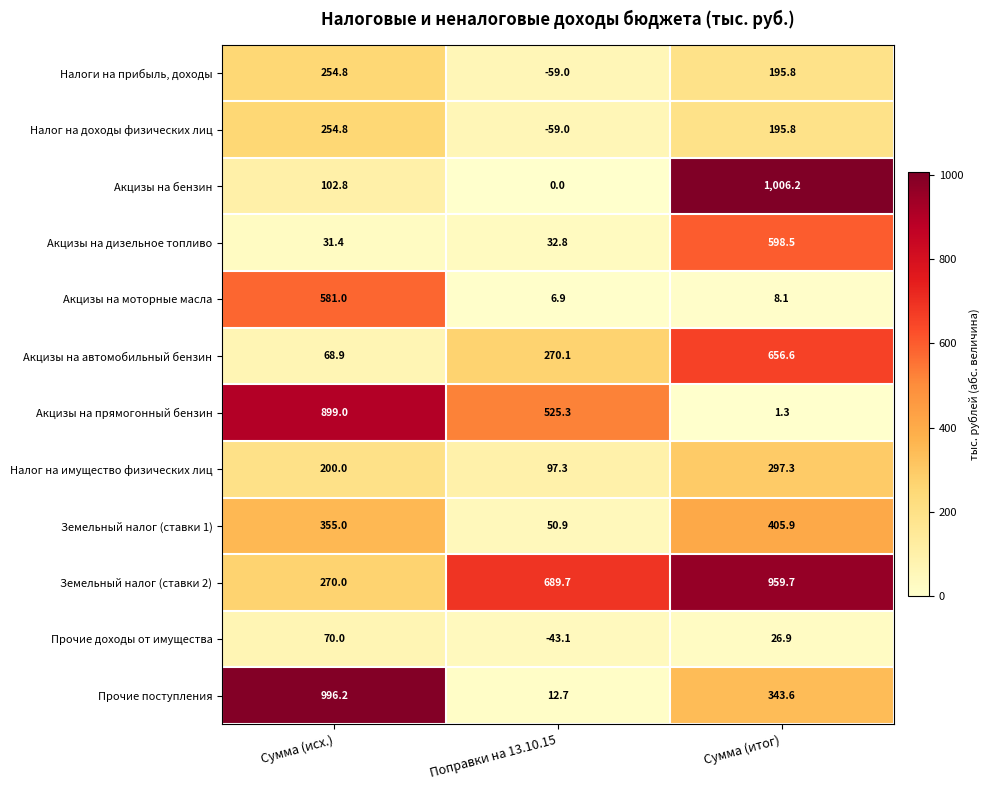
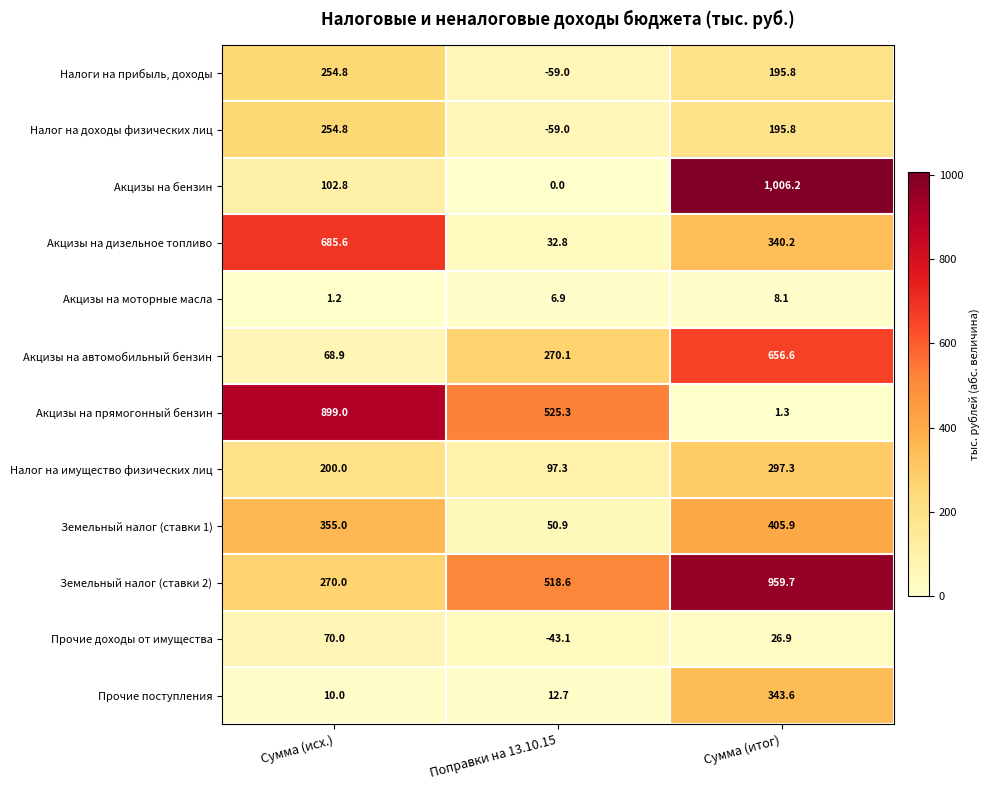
  {
    "Налоги на прибыль, доходы": {
      "Сумма (исх.)": "254.8",
      "Поправки на 13.10.15": "-59.0",
      "Сумма (итог)": "195.8"
    },
    "Налог на доходы физических лиц": {
      "Сумма (исх.)": "254.8",
      "Поправки на 13.10.15": "-59.0",
      "Сумма (итог)": "195.8"
    },
    "Акцизы на бензин": {
      "Сумма (исх.)": "102.8",
      "Поправки на 13.10.15": "0.0",
      "Сумма (итог)": "1,006.2"
    },
    "Акцизы на дизельное топливо": {
-     "Сумма (исх.)": "31.4",
+     "Сумма (исх.)": "685.6",
      "Поправки на 13.10.15": "32.8",
-     "Сумма (итог)": "598.5"
+     "Сумма (итог)": "340.2"
    },
    "Акцизы на моторные масла": {
-     "Сумма (исх.)": "581.0",
+     "Сумма (исх.)": "1.2",
      "Поправки на 13.10.15": "6.9",
      "Сумма (итог)": "8.1"
    },
    "Акцизы на автомобильный бензин": {
      "Сумма (исх.)": "68.9",
      "Поправки на 13.10.15": "270.1",
      "Сумма (итог)": "656.6"
    },
    "Акцизы на прямогонный бензин": {
      "Сумма (исх.)": "899.0",
      "Поправки на 13.10.15": "525.3",
      "Сумма (итог)": "1.3"
    },
    "Налог на имущество физических лиц": {
      "Сумма (исх.)": "200.0",
      "Поправки на 13.10.15": "97.3",
      "Сумма (итог)": "297.3"
    },
    "Земельный налог (ставки 1)": {
      "Сумма (исх.)": "355.0",
      "Поправки на 13.10.15": "50.9",
      "Сумма (итог)": "405.9"
    },
    "Земельный налог (ставки 2)": {
      "Сумма (исх.)": "270.0",
-     "Поправки на 13.10.15": "689.7",
+     "Поправки на 13.10.15": "518.6",
      "Сумма (итог)": "959.7"
    },
    "Прочие доходы от имущества": {
      "Сумма (исх.)": "70.0",
      "Поправки на 13.10.15": "-43.1",
      "Сумма (итог)": "26.9"
    },
    "Прочие поступления": {
-     "Сумма (исх.)": "996.2",
+     "Сумма (исх.)": "10.0",
      "Поправки на 13.10.15": "12.7",
      "Сумма (итог)": "343.6"
    }
  }
